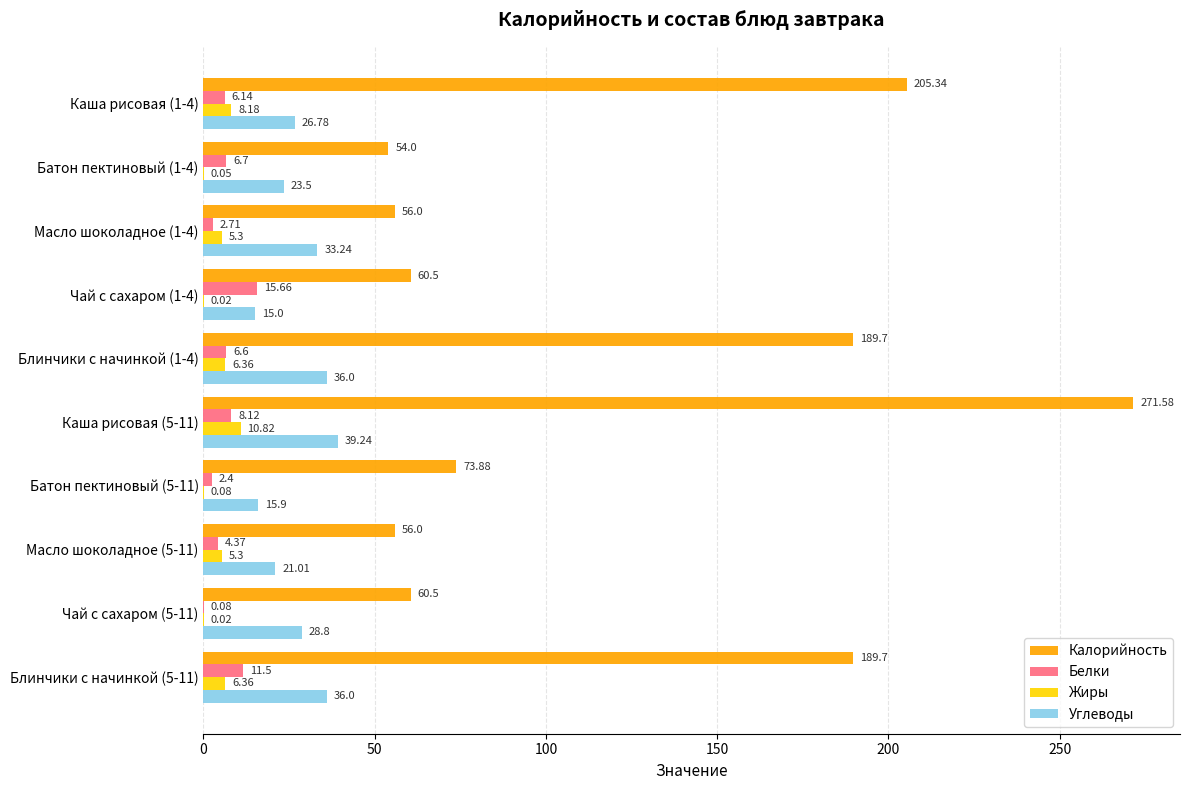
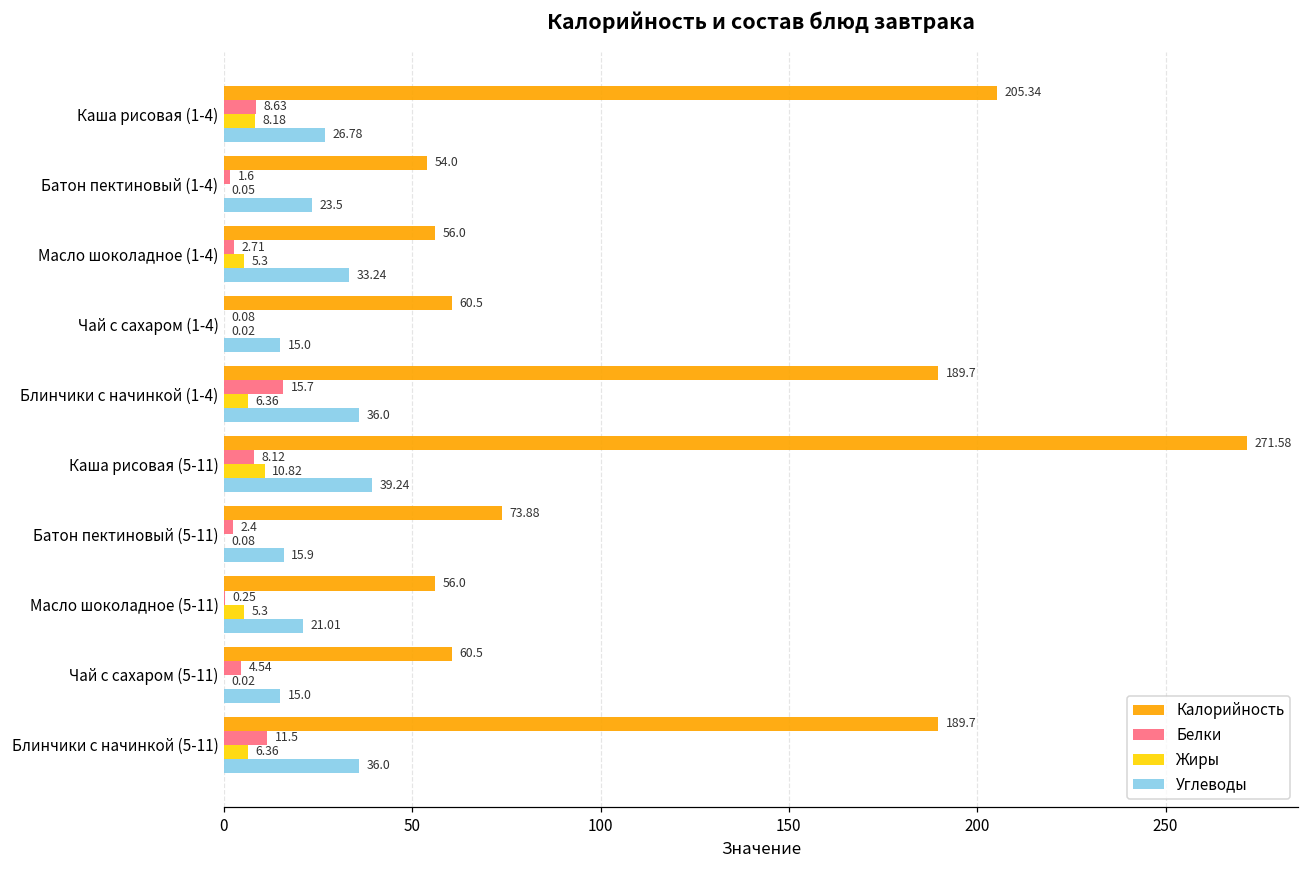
  {
    "Белки": {
-     "Каша рисовая (1-4)": 6.14,
-     "Батон пектиновый (1-4)": 6.7,
+     "Каша рисовая (1-4)": 8.63,
+     "Батон пектиновый (1-4)": 1.6,
      "Масло шоколадное (1-4)": 2.71,
-     "Чай с сахаром (1-4)": 15.66,
-     "Блинчики с начинкой (1-4)": 6.6,
+     "Чай с сахаром (1-4)": 0.08,
+     "Блинчики с начинкой (1-4)": 15.7,
      "Каша рисовая (5-11)": 8.12,
      "Батон пектиновый (5-11)": 2.4,
-     "Масло шоколадное (5-11)": 4.37,
-     "Чай с сахаром (5-11)": 0.08,
+     "Масло шоколадное (5-11)": 0.25,
+     "Чай с сахаром (5-11)": 4.54,
      "Блинчики с начинкой (5-11)": 11.5
    },
    "Углеводы": {
      "Каша рисовая (1-4)": 26.78,
      "Батон пектиновый (1-4)": 23.5,
      "Масло шоколадное (1-4)": 33.24,
      "Чай с сахаром (1-4)": 15.0,
      "Блинчики с начинкой (1-4)": 36.0,
      "Каша рисовая (5-11)": 39.24,
      "Батон пектиновый (5-11)": 15.9,
      "Масло шоколадное (5-11)": 21.01,
-     "Чай с сахаром (5-11)": 28.8,
+     "Чай с сахаром (5-11)": 15.0,
      "Блинчики с начинкой (5-11)": 36.0
    }
  }
